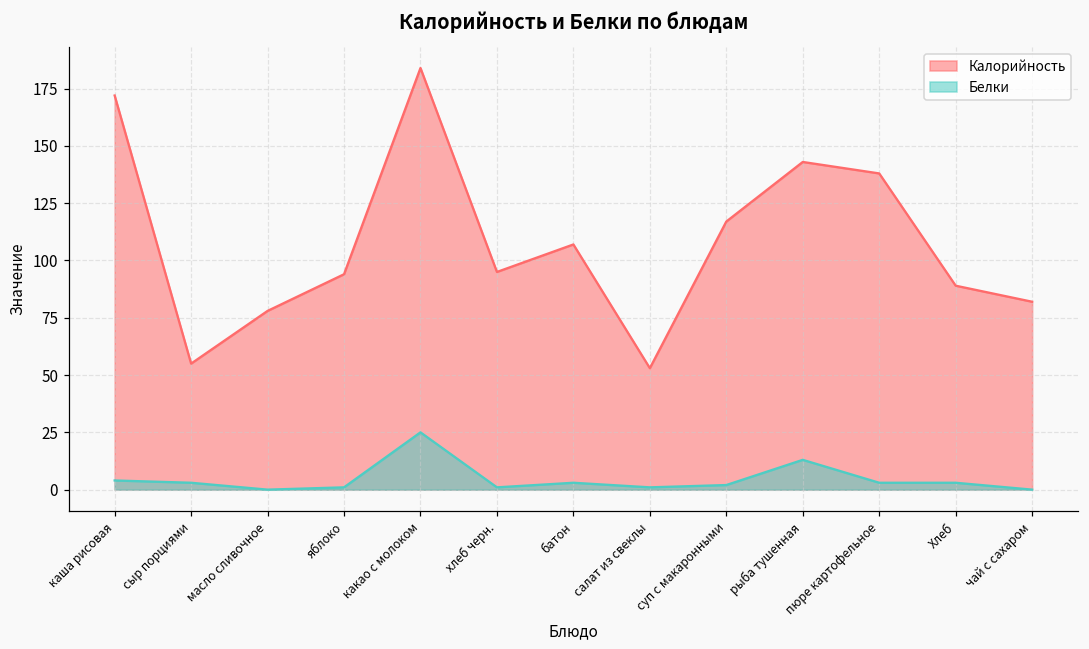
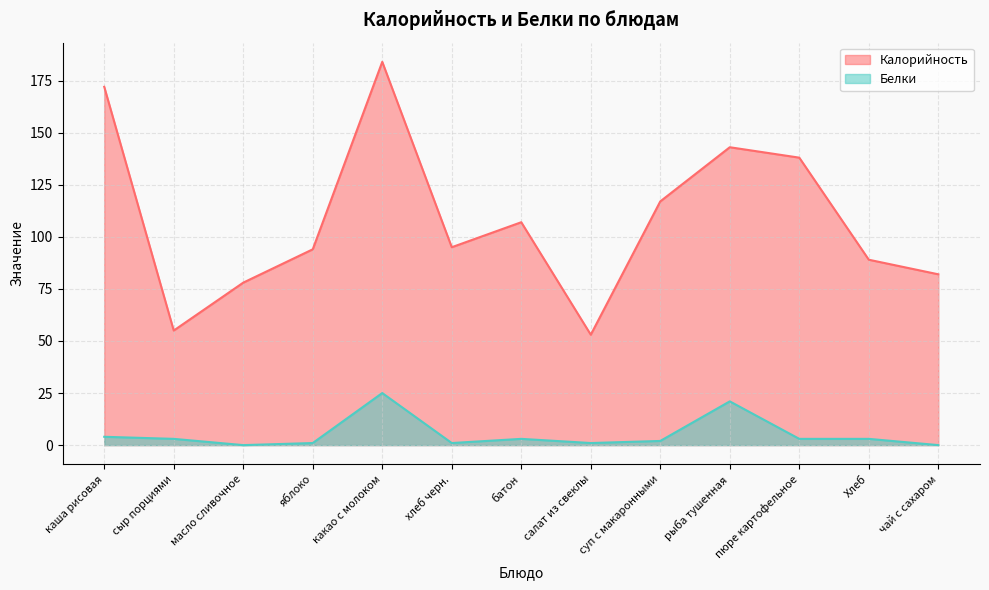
  {
    "Калорийность": {
      "каша рисовая": 172,
      "сыр порциями": 55,
      "масло сливочное": 78,
      "яблоко": 94,
      "какао с молоком": 184,
      "хлеб черн.": 95,
      "батон": 107,
      "салат из свеклы": 53,
      "суп с макаронными": 117,
      "рыба тушенная": 143,
      "пюре картофельное": 138,
      "Хлеб": 89,
      "чай с сахаром": 82
    },
    "Белки": {
      "каша рисовая": 4,
      "сыр порциями": 3,
      "масло сливочное": 0,
      "яблоко": 1,
      "какао с молоком": 25,
      "хлеб черн.": 1,
      "батон": 3,
      "салат из свеклы": 1,
      "суп с макаронными": 2,
-     "рыба тушенная": 13,
+     "рыба тушенная": 21,
      "пюре картофельное": 3,
      "Хлеб": 3,
      "чай с сахаром": 0
    }
  }
